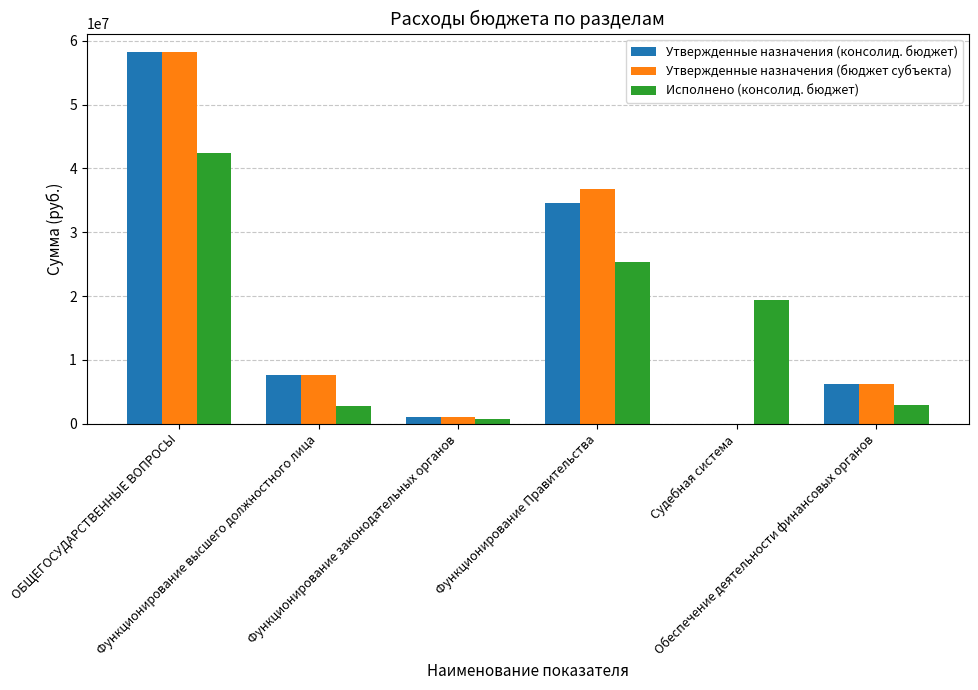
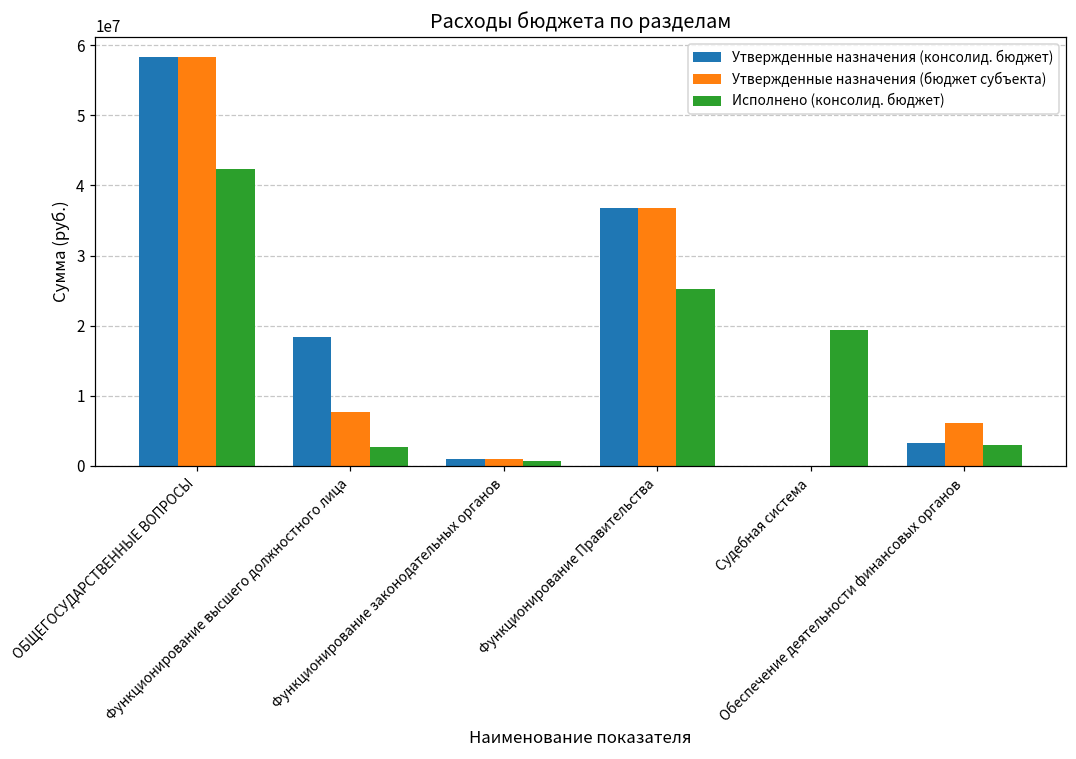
  {
    "Утвержденные назначения (консолид. бюджет)": {
      "ОБЩЕГОСУДАРСТВЕННЫЕ ВОПРОСЫ": 58000000,
-     "Функционирование высшего должностного лица": 8000000,
+     "Функционирование высшего должностного лица": 18000000,
      "Функционирование законодательных органов": 1000000,
-     "Функционирование Правительства": 35000000,
-     "Обеспечение деятельности финансовых органов": 6000000
+     "Функционирование Правительства": 37000000,
+     "Обеспечение деятельности финансовых органов": 3000000
    },
    "Утвержденные назначения (бюджет субъекта)": {
      "ОБЩЕГОСУДАРСТВЕННЫЕ ВОПРОСЫ": 58000000,
      "Функционирование высшего должностного лица": 8000000,
      "Функционирование законодательных органов": 1000000,
      "Функционирование Правительства": 37000000,
      "Обеспечение деятельности финансовых органов": 6000000
    },
    "Исполнено (консолид. бюджет)": {
      "ОБЩЕГОСУДАРСТВЕННЫЕ ВОПРОСЫ": 42000000,
      "Функционирование высшего должностного лица": 3000000,
      "Функционирование законодательных органов": 1000000,
      "Функционирование Правительства": 25000000,
      "Судебная система": 19000000,
      "Обеспечение деятельности финансовых органов": 3000000
    }
  }
